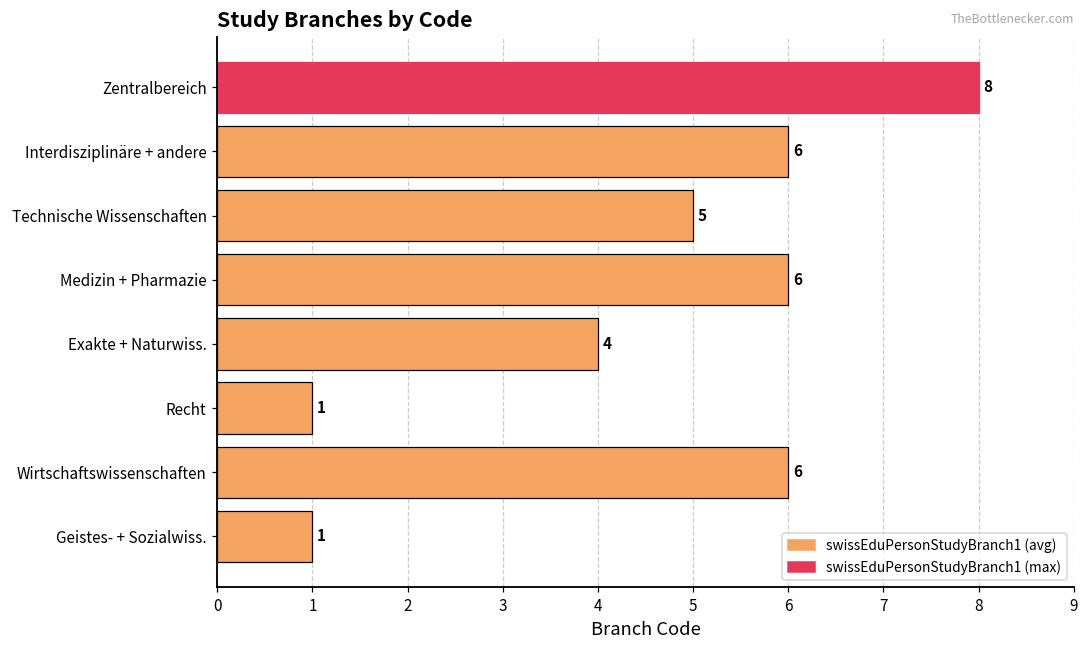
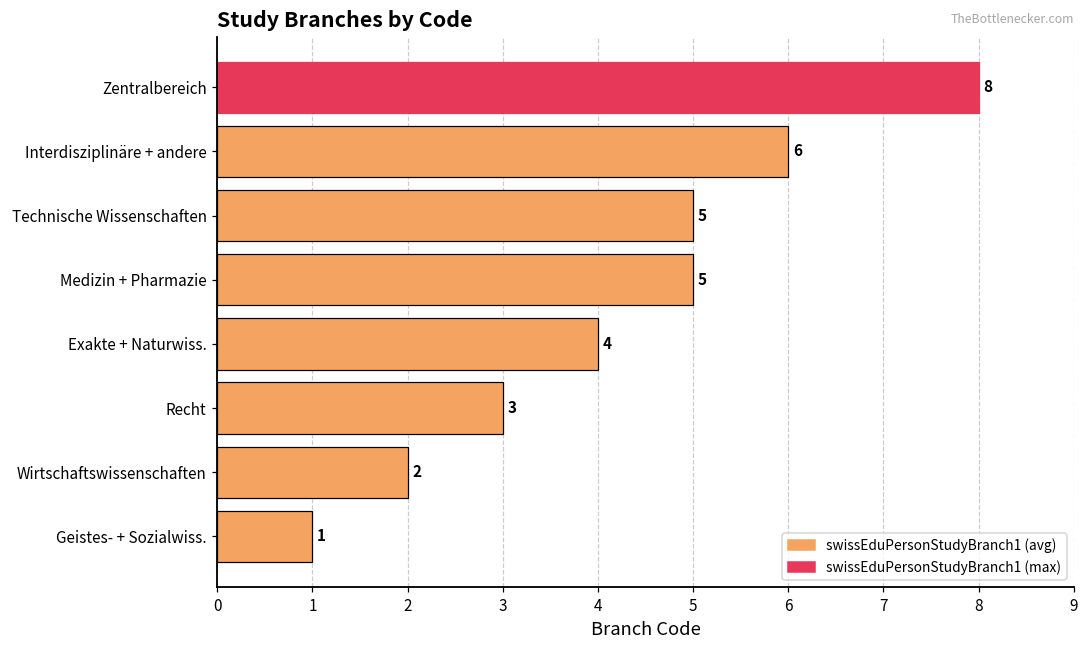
  {
    "Zentralbereich": 8,
    "Interdisziplinäre + andere": 6,
    "Technische Wissenschaften": 5,
-   "Medizin + Pharmazie": 6,
+   "Medizin + Pharmazie": 5,
    "Exakte + Naturwiss.": 4,
-   "Recht": 1,
-   "Wirtschaftswissenschaften": 6,
+   "Recht": 3,
+   "Wirtschaftswissenschaften": 2,
    "Geistes- + Sozialwiss.": 1
  }
